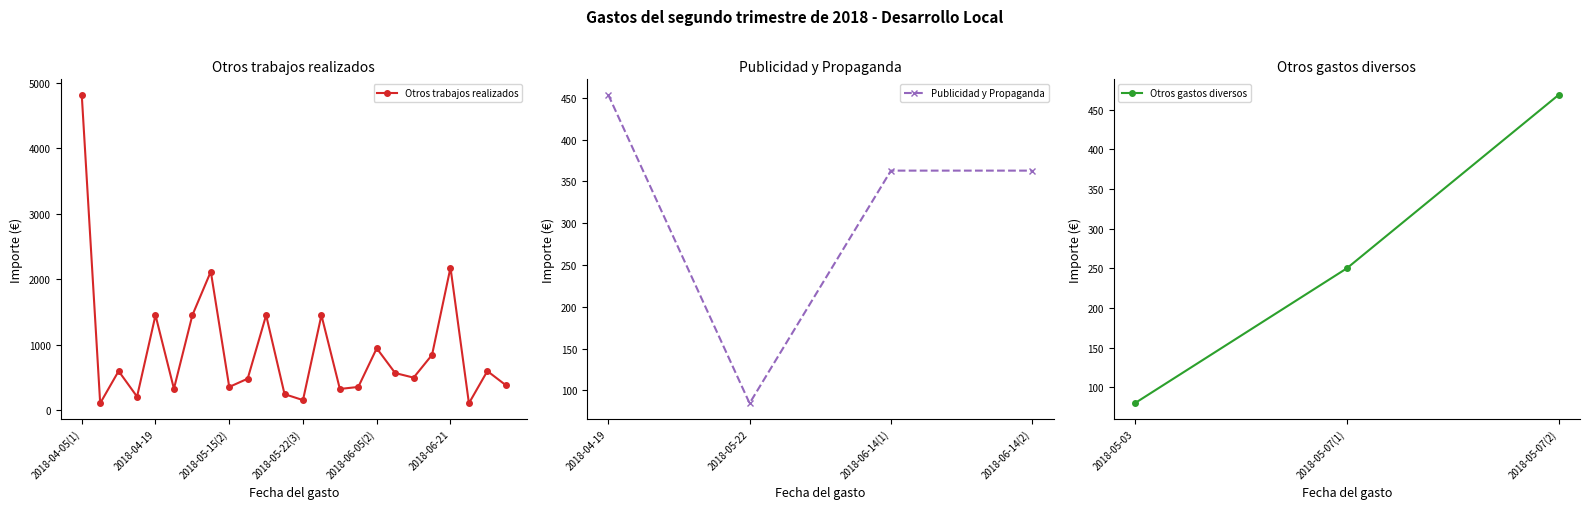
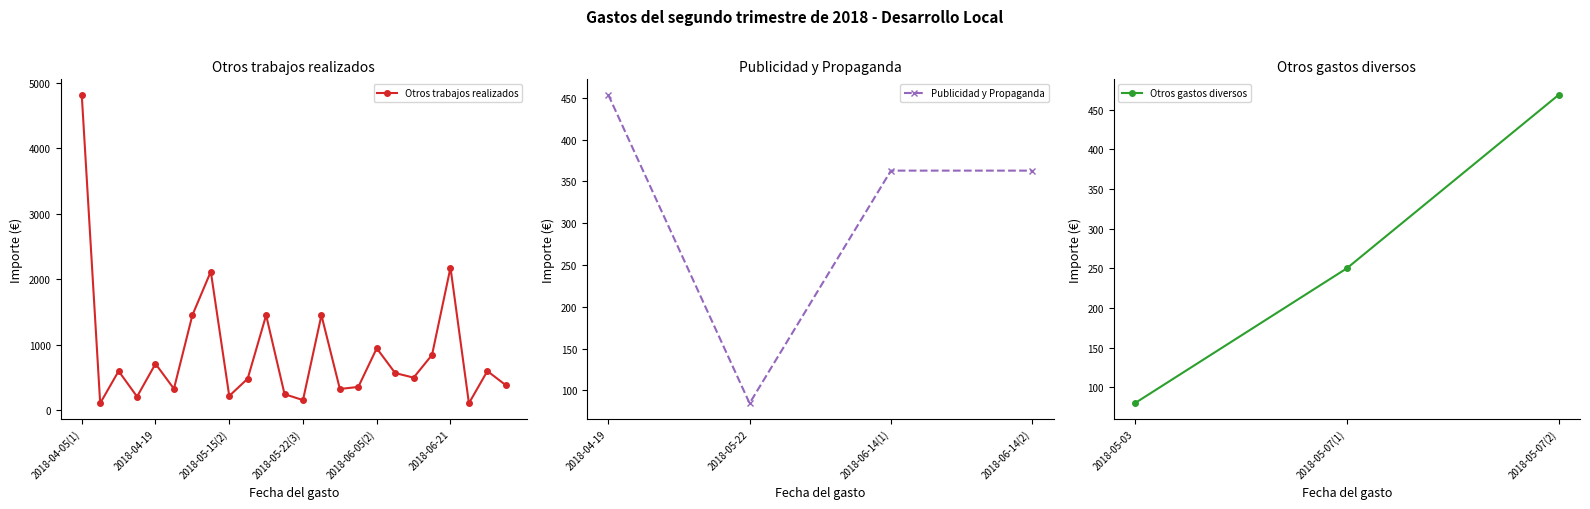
  {
    "Otros trabajos realizados": {
      "2018-04-05(1)": 4800,
-     "2018-04-19": 1500,
-     "2018-05-15(2)": 400,
+     "2018-04-19": 700,
+     "2018-05-15(2)": 200,
      "2018-05-22(3)": 200,
      "2018-06-05(2)": 900,
      "2018-06-21": 2200
    },
    "Publicidad y Propaganda": {
      "2018-04-19": 450,
      "2018-05-22": 80,
      "2018-06-14(1)": 360,
      "2018-06-14(2)": 360
    },
    "Otros gastos diversos": {
      "2018-05-03": 80,
      "2018-05-07(1)": 250,
      "2018-05-07(2)": 470
    }
  }
